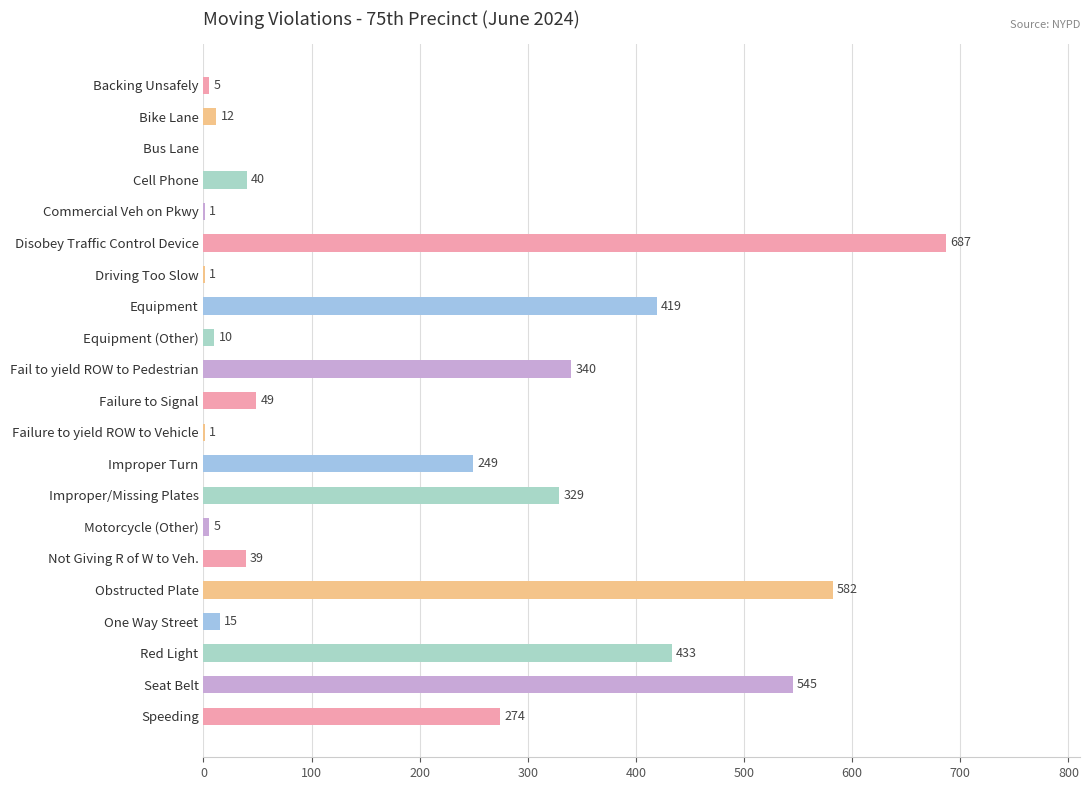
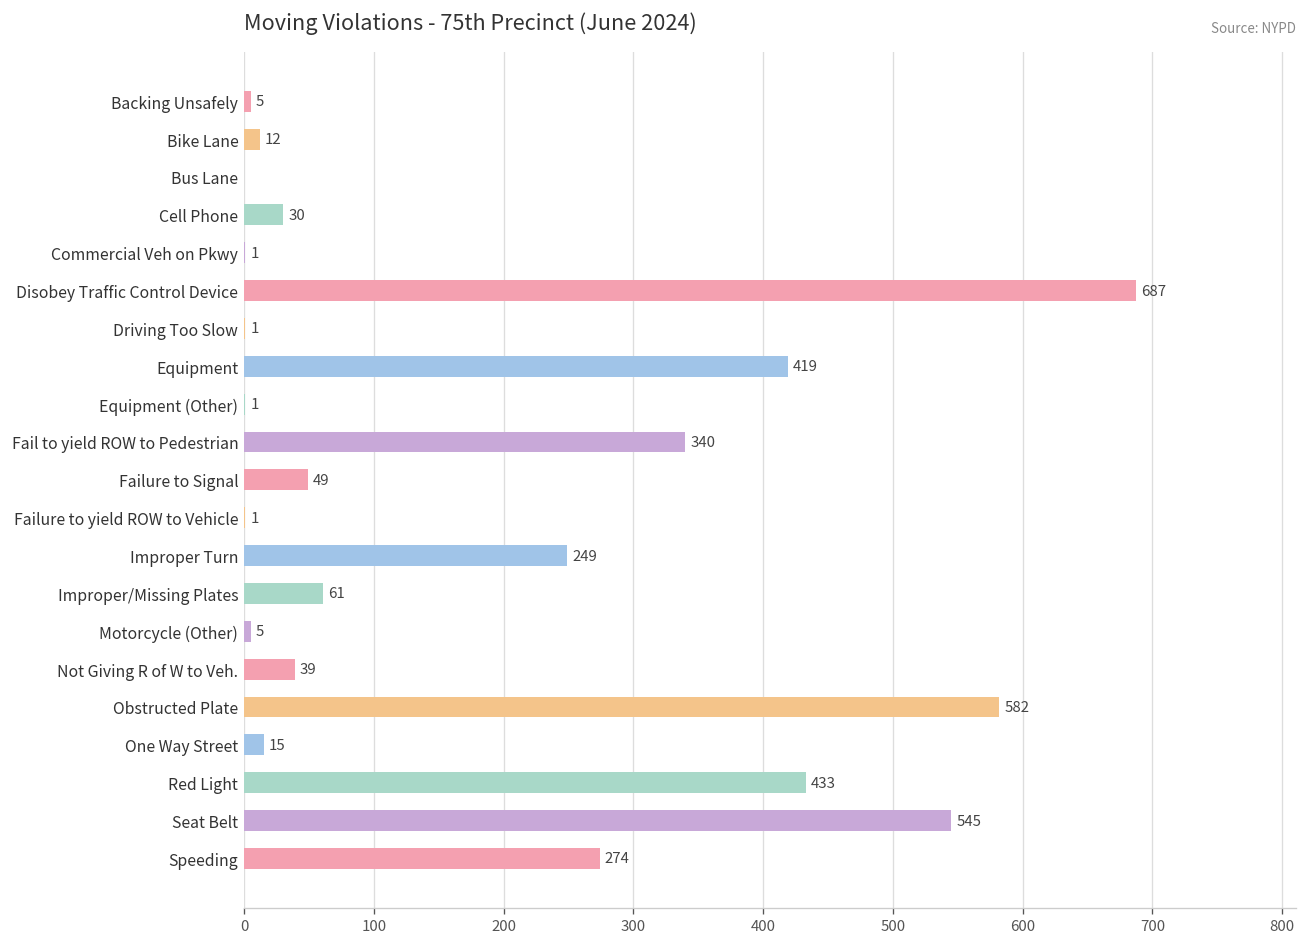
  {
    "Backing Unsafely": 5,
    "Bike Lane": 12,
-   "Cell Phone": 40,
+   "Cell Phone": 30,
    "Commercial Veh on Pkwy": 1,
    "Disobey Traffic Control Device": 687,
    "Driving Too Slow": 1,
    "Equipment": 419,
-   "Equipment (Other)": 10,
+   "Equipment (Other)": 1,
    "Fail to yield ROW to Pedestrian": 340,
    "Failure to Signal": 49,
    "Failure to yield ROW to Vehicle": 1,
    "Improper Turn": 249,
-   "Improper/Missing Plates": 329,
+   "Improper/Missing Plates": 61,
    "Motorcycle (Other)": 5,
    "Not Giving R of W to Veh.": 39,
    "Obstructed Plate": 582,
    "One Way Street": 15,
    "Red Light": 433,
    "Seat Belt": 545,
    "Speeding": 274
  }
